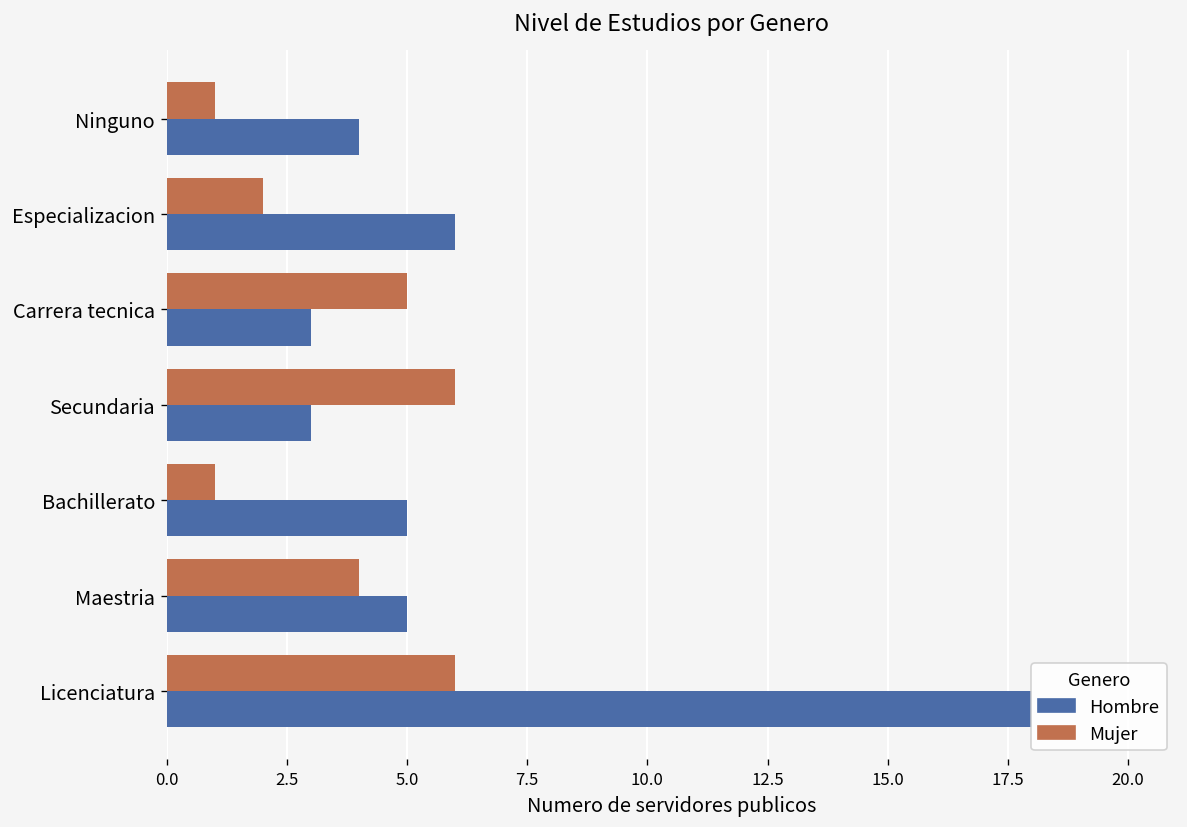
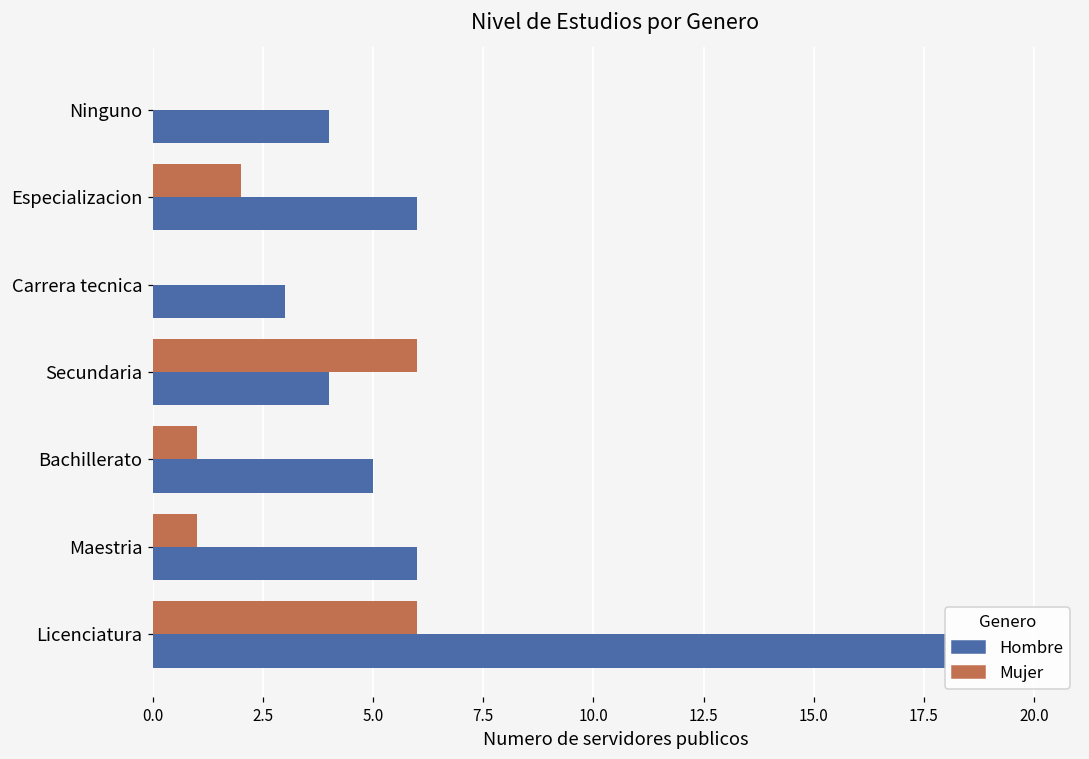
  {
    "Hombre": {
      "Ninguno": 4,
      "Especializacion": 6,
      "Carrera tecnica": 3,
-     "Secundaria": 3,
+     "Secundaria": 4,
      "Bachillerato": 5,
-     "Maestria": 5
+     "Maestria": 6
    },
    "Mujer": {
-     "Ninguno": 1,
+     "Ninguno": 0,
      "Especializacion": 2,
-     "Carrera tecnica": 5,
+     "Carrera tecnica": 0,
      "Secundaria": 6,
      "Bachillerato": 1,
-     "Maestria": 4,
+     "Maestria": 1,
      "Licenciatura": 6
    }
  }
